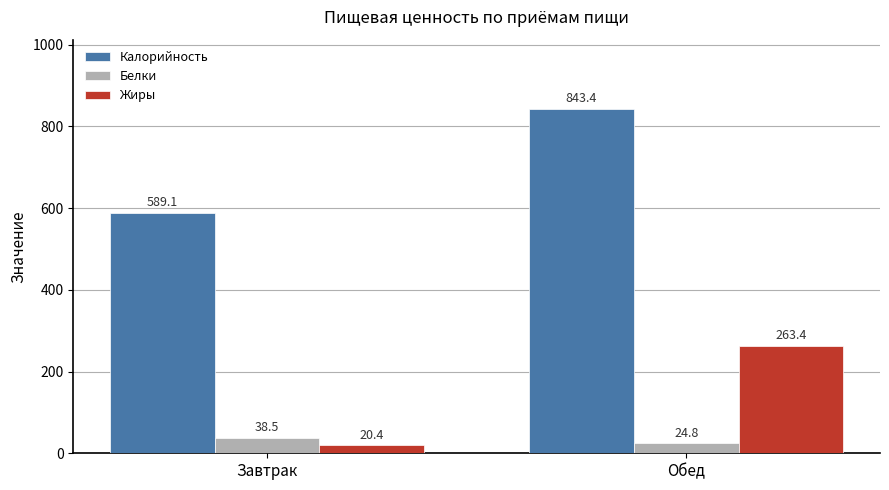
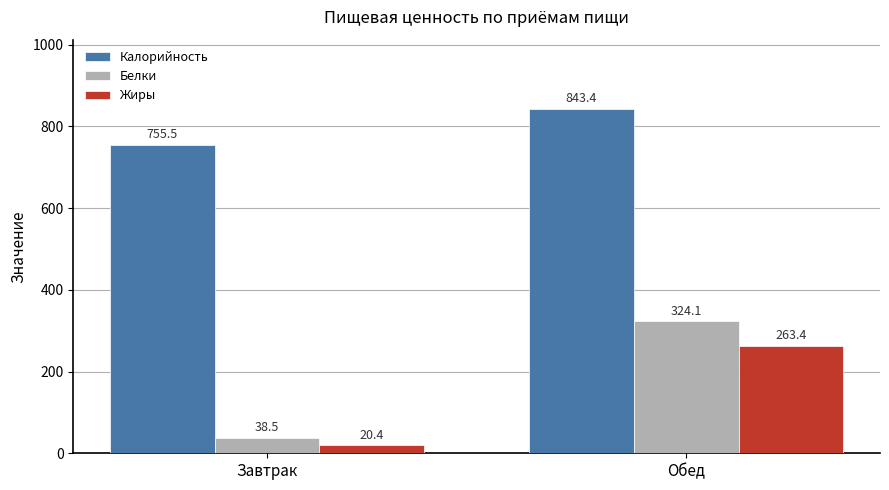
  {
    "Калорийность": {
-     "Завтрак": 589.1,
+     "Завтрак": 755.5,
      "Обед": 843.4
    },
    "Белки": {
      "Завтрак": 38.5,
-     "Обед": 24.8
+     "Обед": 324.1
    },
    "Жиры": {
      "Завтрак": 20.4,
      "Обед": 263.4
    }
  }
